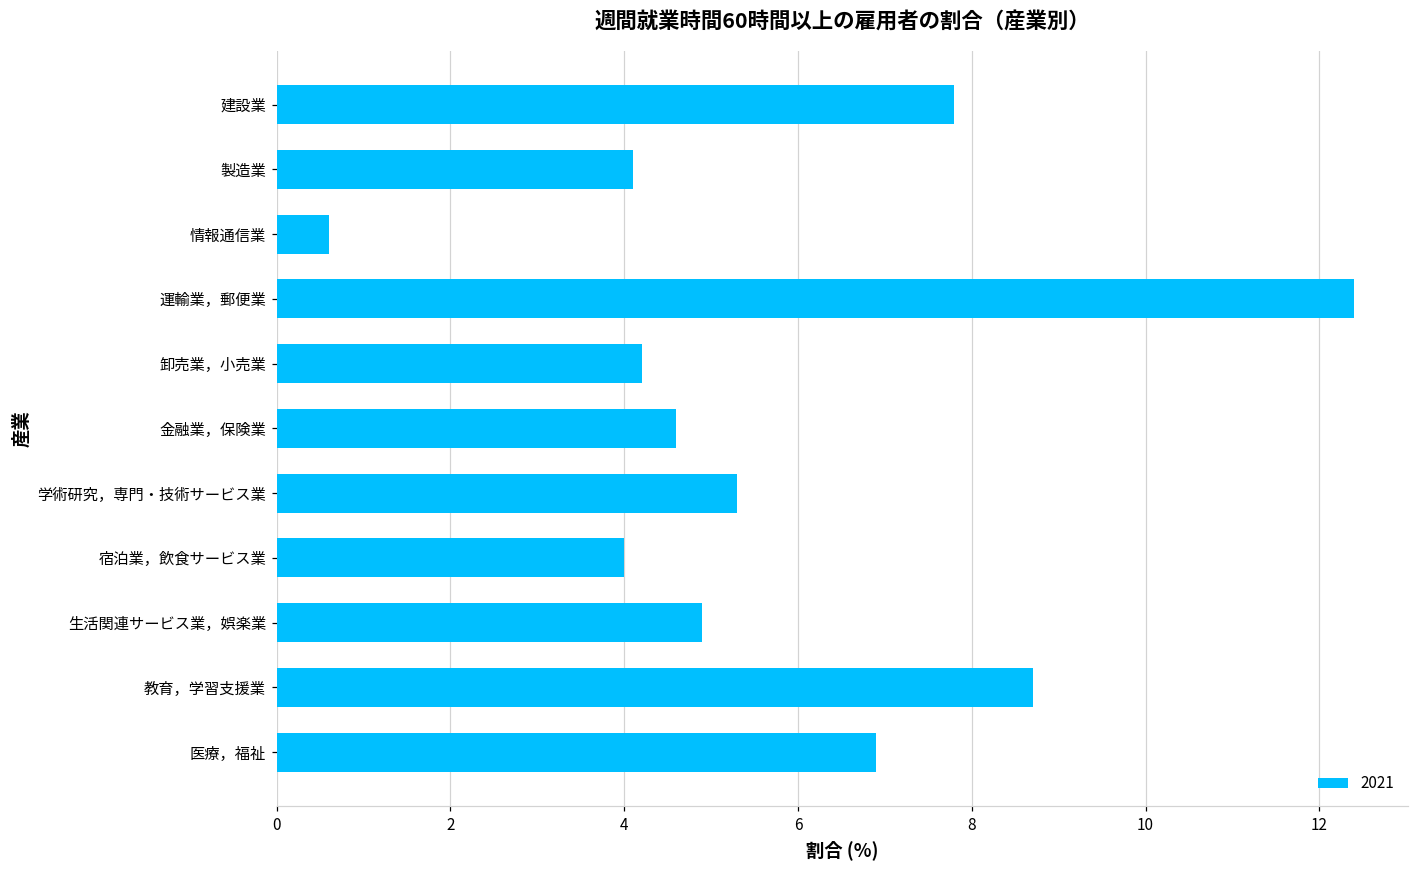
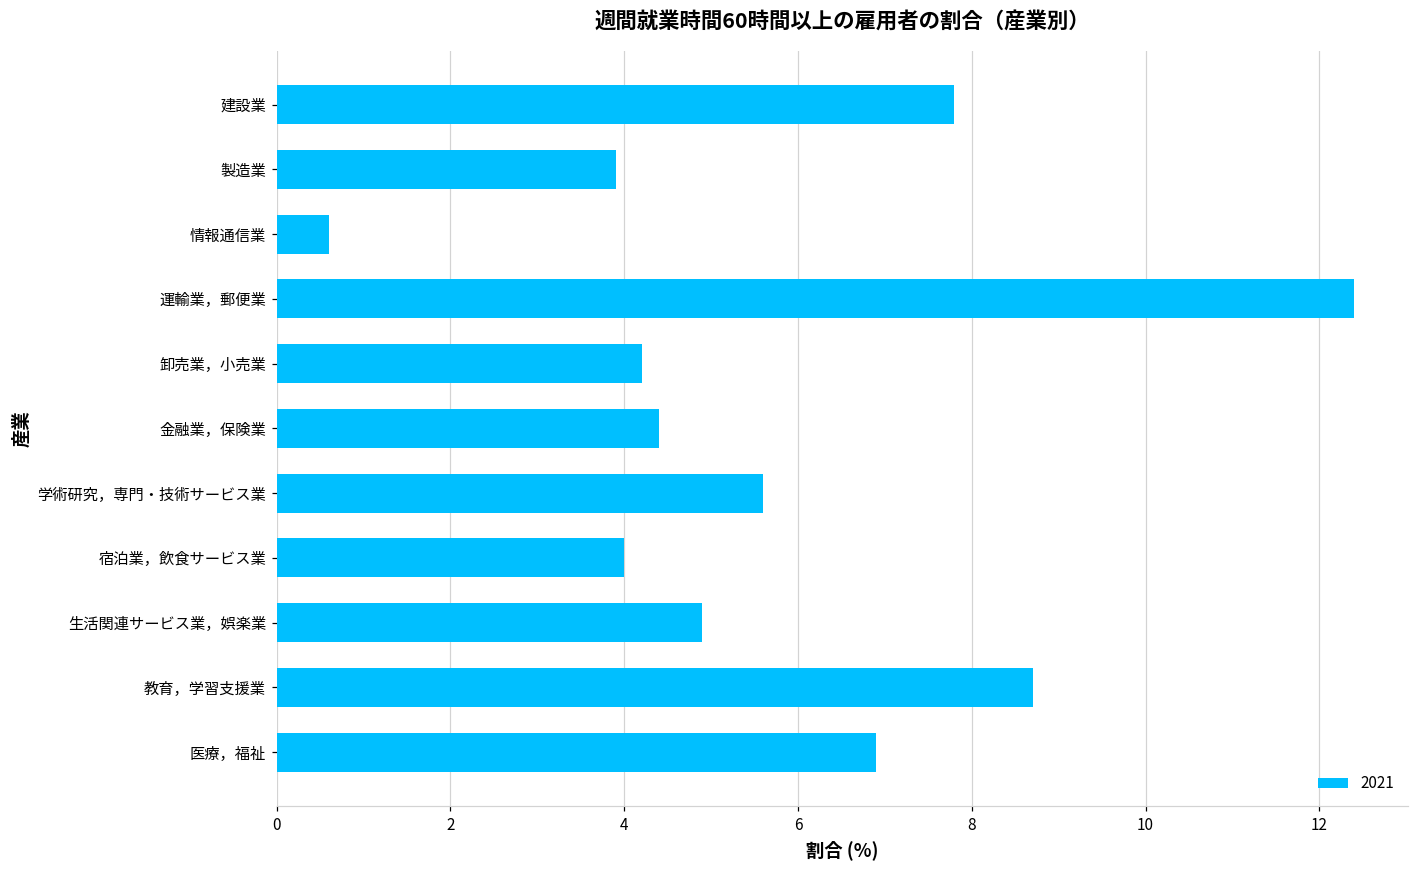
  {
    "建設業": 7.8,
-   "製造業": 4.1,
+   "製造業": 3.9,
    "情報通信業": 0.6,
    "運輸業，郵便業": 12.4,
    "卸売業，小売業": 4.2,
-   "金融業，保険業": 4.6,
-   "学術研究，専門・技術サービス業": 5.3,
+   "金融業，保険業": 4.4,
+   "学術研究，専門・技術サービス業": 5.6,
    "宿泊業，飲食サービス業": 4.0,
    "生活関連サービス業，娯楽業": 4.9,
    "教育，学習支援業": 8.7,
    "医療，福祉": 6.9
  }
